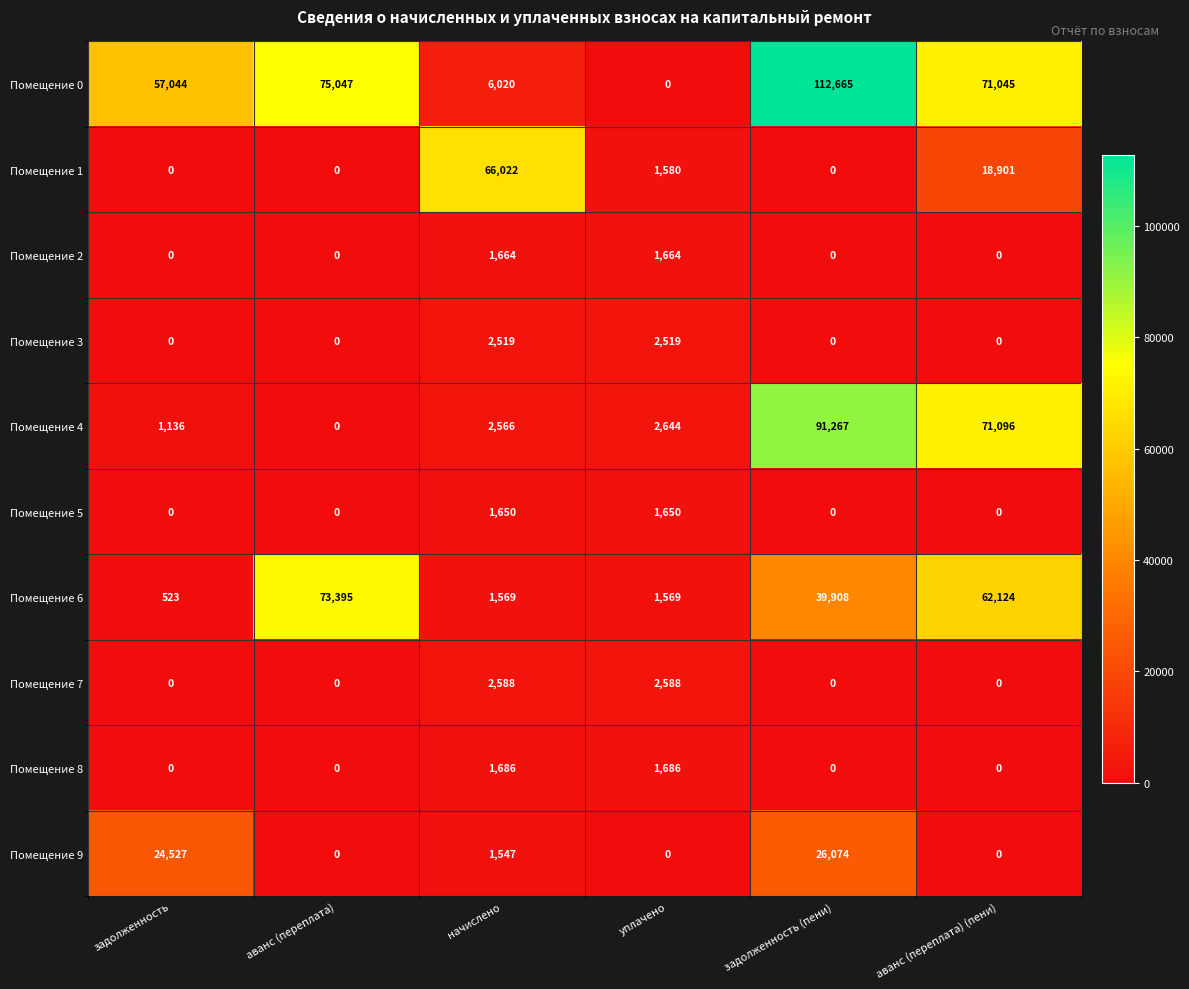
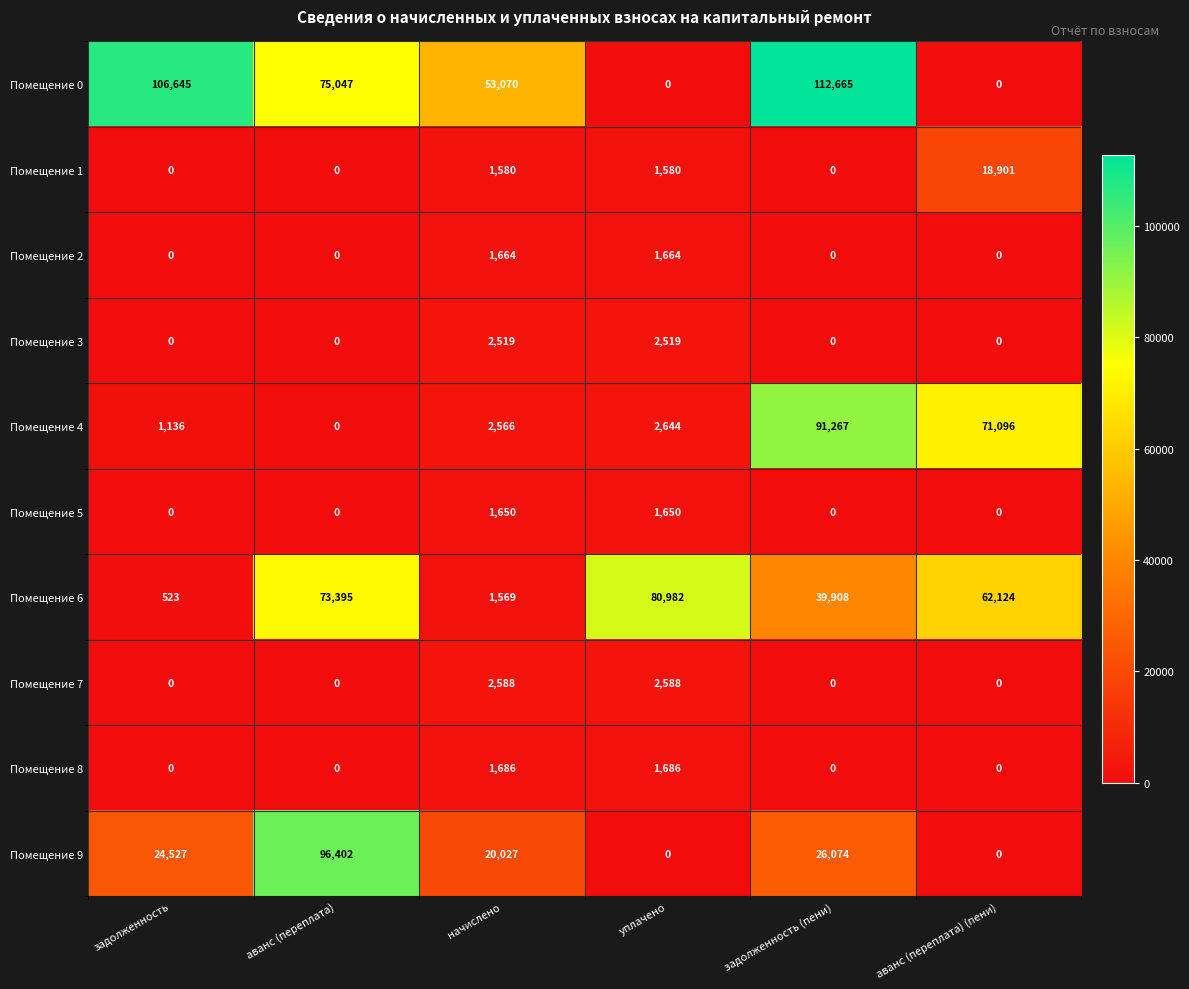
  {
    "Помещение 0": {
-     "задолженность": "57,044",
+     "задолженность": "106,645",
      "аванс (переплата)": "75,047",
-     "начислено": "6,020",
+     "начислено": "53,070",
      "уплачено": "0",
      "задолженность (пени)": "112,665",
-     "аванс (переплата) (пени)": "71,045"
+     "аванс (переплата) (пени)": "0"
    },
    "Помещение 1": {
      "задолженность": "0",
      "аванс (переплата)": "0",
-     "начислено": "66,022",
+     "начислено": "1,580",
      "уплачено": "1,580",
      "задолженность (пени)": "0",
      "аванс (переплата) (пени)": "18,901"
    },
    "Помещение 2": {
      "задолженность": "0",
      "аванс (переплата)": "0",
      "начислено": "1,664",
      "уплачено": "1,664",
      "задолженность (пени)": "0",
      "аванс (переплата) (пени)": "0"
    },
    "Помещение 3": {
      "задолженность": "0",
      "аванс (переплата)": "0",
      "начислено": "2,519",
      "уплачено": "2,519",
      "задолженность (пени)": "0",
      "аванс (переплата) (пени)": "0"
    },
    "Помещение 4": {
      "задолженность": "1,136",
      "аванс (переплата)": "0",
      "начислено": "2,566",
      "уплачено": "2,644",
      "задолженность (пени)": "91,267",
      "аванс (переплата) (пени)": "71,096"
    },
    "Помещение 5": {
      "задолженность": "0",
      "аванс (переплата)": "0",
      "начислено": "1,650",
      "уплачено": "1,650",
      "задолженность (пени)": "0",
      "аванс (переплата) (пени)": "0"
    },
    "Помещение 6": {
      "задолженность": "523",
      "аванс (переплата)": "73,395",
      "начислено": "1,569",
-     "уплачено": "1,569",
+     "уплачено": "80,982",
      "задолженность (пени)": "39,908",
      "аванс (переплата) (пени)": "62,124"
    },
    "Помещение 7": {
      "задолженность": "0",
      "аванс (переплата)": "0",
      "начислено": "2,588",
      "уплачено": "2,588",
      "задолженность (пени)": "0",
      "аванс (переплата) (пени)": "0"
    },
    "Помещение 8": {
      "задолженность": "0",
      "аванс (переплата)": "0",
      "начислено": "1,686",
      "уплачено": "1,686",
      "задолженность (пени)": "0",
      "аванс (переплата) (пени)": "0"
    },
    "Помещение 9": {
      "задолженность": "24,527",
-     "аванс (переплата)": "0",
-     "начислено": "1,547",
+     "аванс (переплата)": "96,402",
+     "начислено": "20,027",
      "уплачено": "0",
      "задолженность (пени)": "26,074",
      "аванс (переплата) (пени)": "0"
    }
  }
